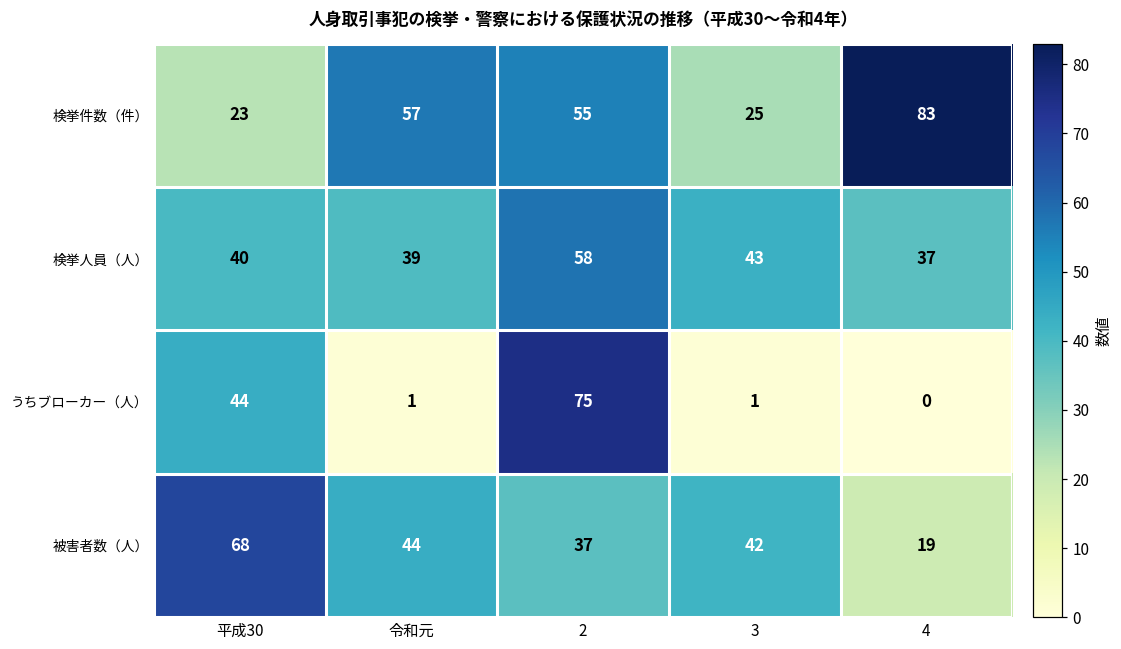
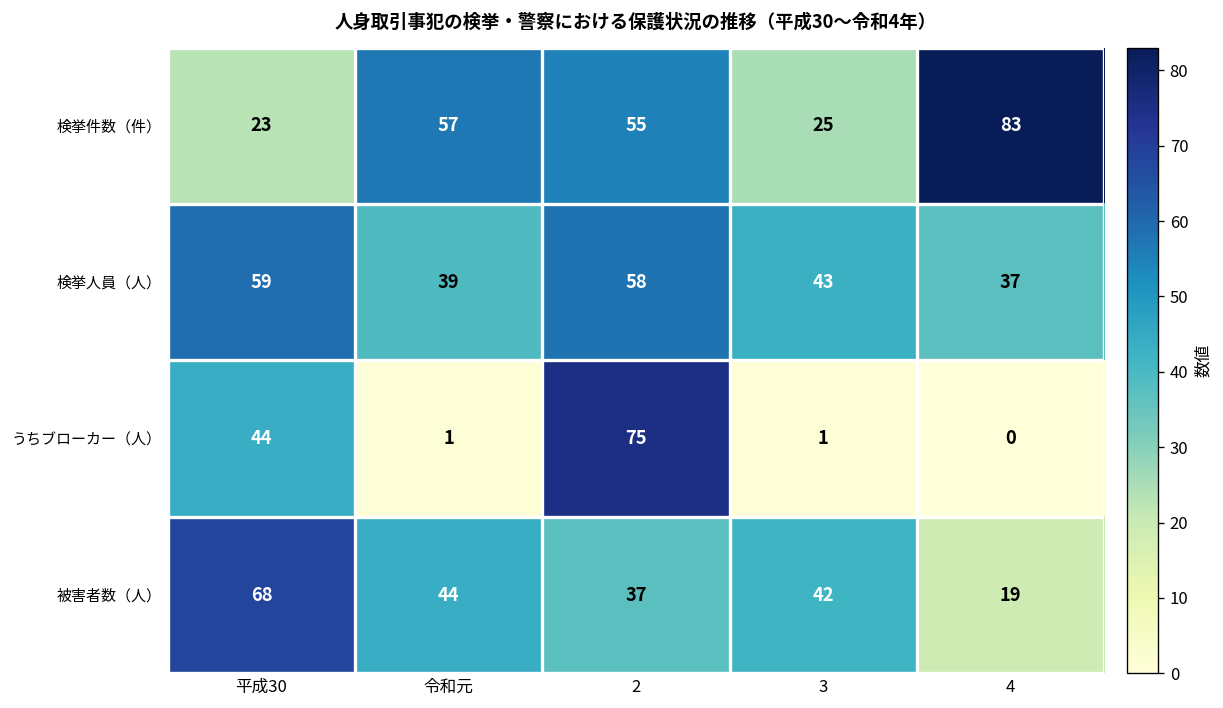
  {
    "検挙件数（件）": {
      "平成30": 23,
      "令和元": 57,
      "2": 55,
      "3": 25,
      "4": 83
    },
    "検挙人員（人）": {
-     "平成30": 40,
+     "平成30": 59,
      "令和元": 39,
      "2": 58,
      "3": 43,
      "4": 37
    },
    "うちブローカー（人）": {
      "平成30": 44,
      "令和元": 1,
      "2": 75,
      "3": 1,
      "4": 0
    },
    "被害者数（人）": {
      "平成30": 68,
      "令和元": 44,
      "2": 37,
      "3": 42,
      "4": 19
    }
  }
